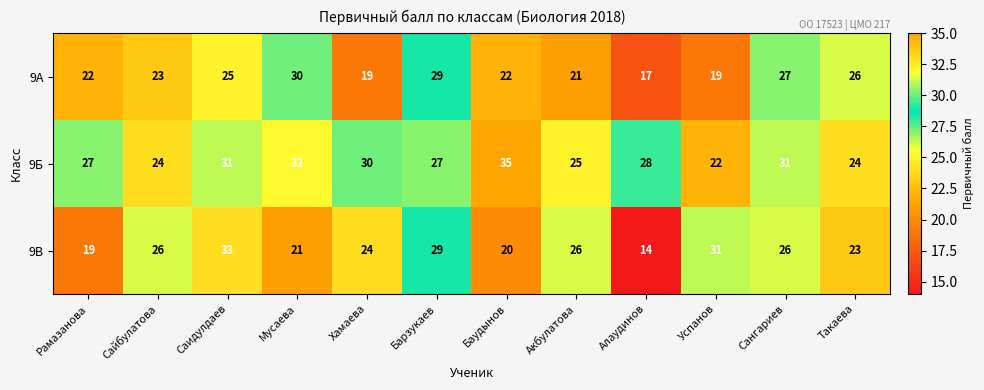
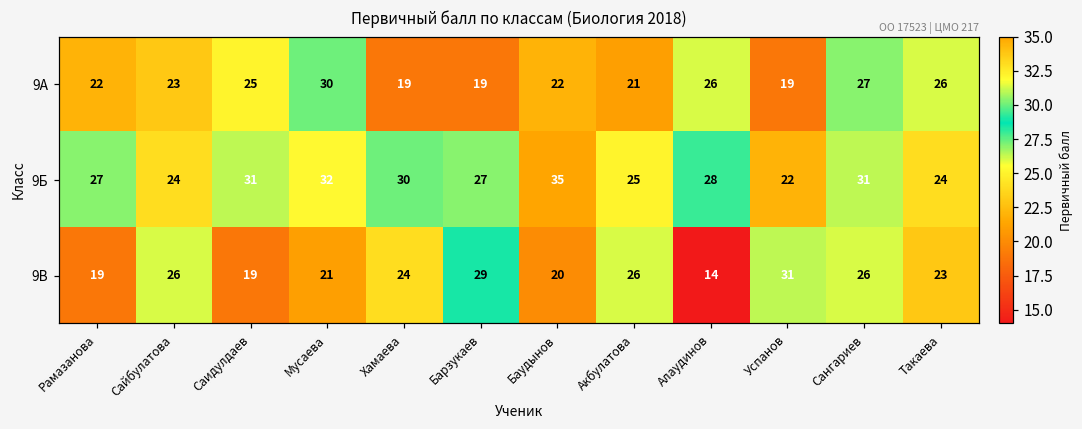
  {
    "9А": {
      "Рамазанова": 22,
      "Сайбулатова": 23,
      "Саидулдаев": 25,
      "Мусаева": 30,
      "Хамаева": 19,
-     "Барзукаев": 29,
+     "Барзукаев": 19,
      "Баудынов": 22,
      "Акбулатова": 21,
-     "Алаудинов": 17,
+     "Алаудинов": 26,
      "Успанов": 19,
      "Сангариев": 27,
      "Такаева": 26
    },
    "9Б": {
      "Рамазанова": 27,
      "Сайбулатова": 24,
      "Саидулдаев": 31,
      "Мусаева": 32,
      "Хамаева": 30,
      "Барзукаев": 27,
      "Баудынов": 35,
      "Акбулатова": 25,
      "Алаудинов": 28,
      "Успанов": 22,
      "Сангариев": 31,
      "Такаева": 24
    },
    "9В": {
      "Рамазанова": 19,
      "Сайбулатова": 26,
-     "Саидулдаев": 33,
+     "Саидулдаев": 19,
      "Мусаева": 21,
      "Хамаева": 24,
      "Барзукаев": 29,
      "Баудынов": 20,
      "Акбулатова": 26,
      "Алаудинов": 14,
      "Успанов": 31,
      "Сангариев": 26,
      "Такаева": 23
    }
  }
